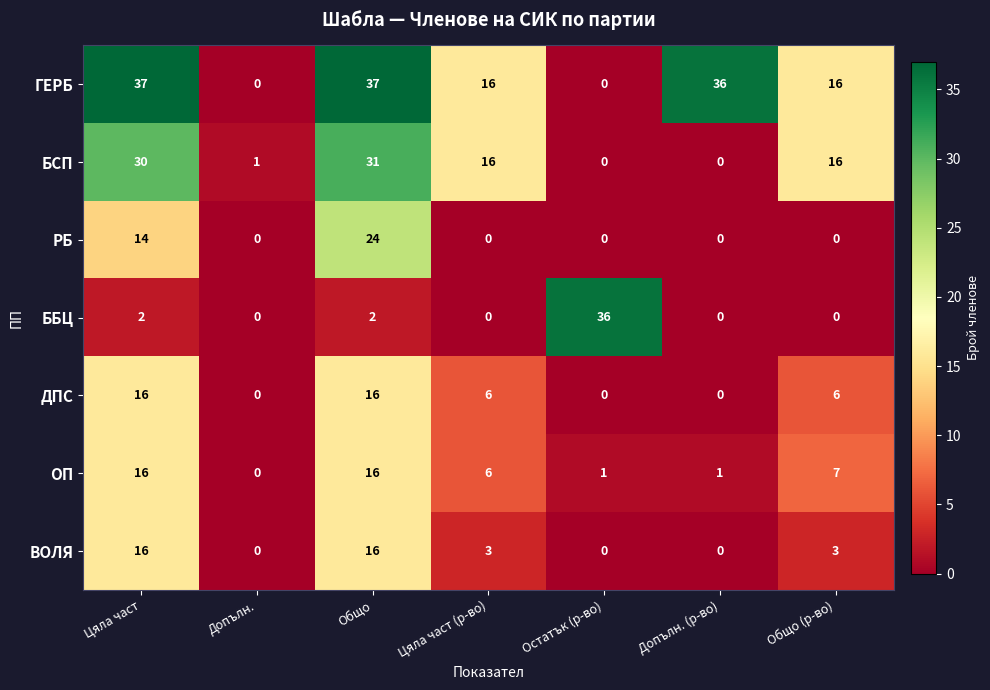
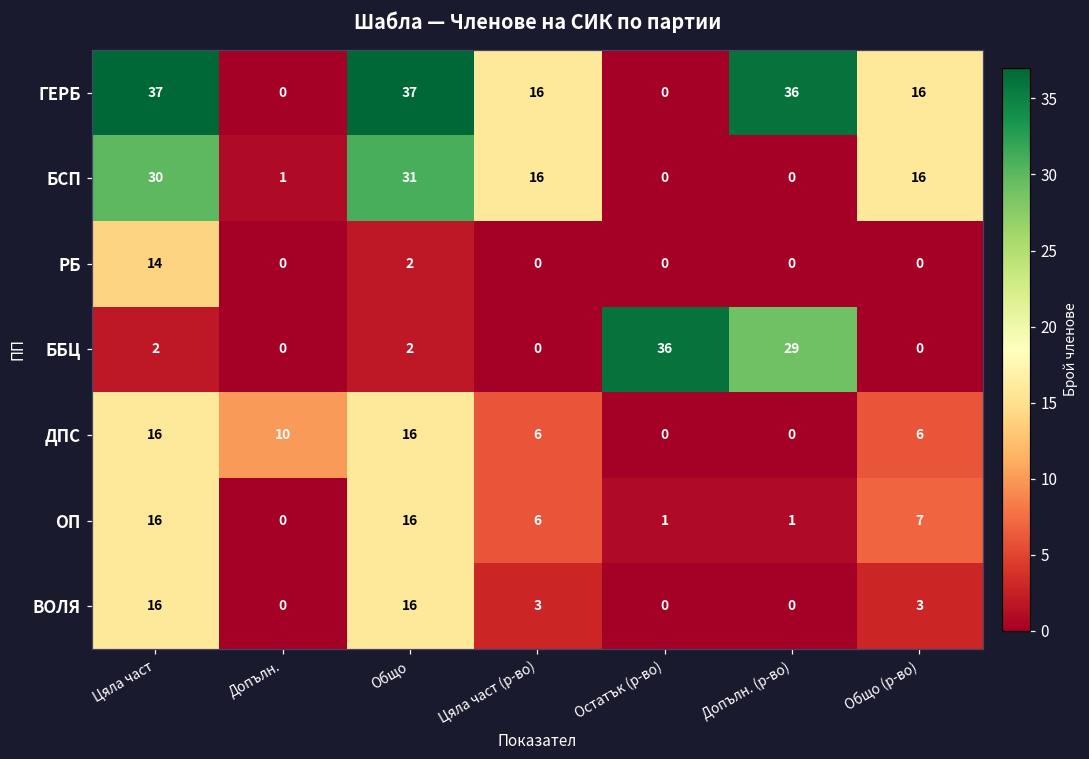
  {
    "ГЕРБ": {
      "Цяла част": 37,
      "Допълн.": 0,
      "Общо": 37,
      "Цяла част (р-во)": 16,
      "Остатък (р-во)": 0,
      "Допълн. (р-во)": 36,
      "Общо (р-во)": 16
    },
    "БСП": {
      "Цяла част": 30,
      "Допълн.": 1,
      "Общо": 31,
      "Цяла част (р-во)": 16,
      "Остатък (р-во)": 0,
      "Допълн. (р-во)": 0,
      "Общо (р-во)": 16
    },
    "РБ": {
      "Цяла част": 14,
      "Допълн.": 0,
-     "Общо": 24,
+     "Общо": 2,
      "Цяла част (р-во)": 0,
      "Остатък (р-во)": 0,
      "Допълн. (р-во)": 0,
      "Общо (р-во)": 0
    },
    "ББЦ": {
      "Цяла част": 2,
      "Допълн.": 0,
      "Общо": 2,
      "Цяла част (р-во)": 0,
      "Остатък (р-во)": 36,
-     "Допълн. (р-во)": 0,
+     "Допълн. (р-во)": 29,
      "Общо (р-во)": 0
    },
    "ДПС": {
      "Цяла част": 16,
-     "Допълн.": 0,
+     "Допълн.": 10,
      "Общо": 16,
      "Цяла част (р-во)": 6,
      "Остатък (р-во)": 0,
      "Допълн. (р-во)": 0,
      "Общо (р-во)": 6
    },
    "ОП": {
      "Цяла част": 16,
      "Допълн.": 0,
      "Общо": 16,
      "Цяла част (р-во)": 6,
      "Остатък (р-во)": 1,
      "Допълн. (р-во)": 1,
      "Общо (р-во)": 7
    },
    "ВОЛЯ": {
      "Цяла част": 16,
      "Допълн.": 0,
      "Общо": 16,
      "Цяла част (р-во)": 3,
      "Остатък (р-во)": 0,
      "Допълн. (р-во)": 0,
      "Общо (р-во)": 3
    }
  }
